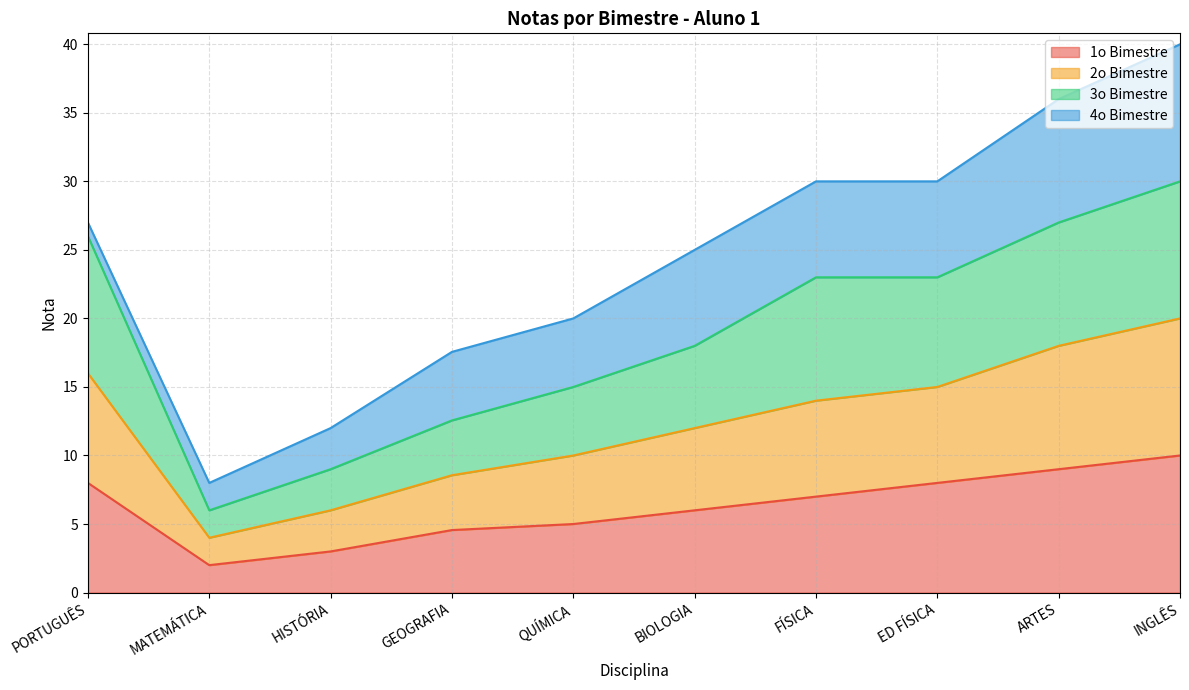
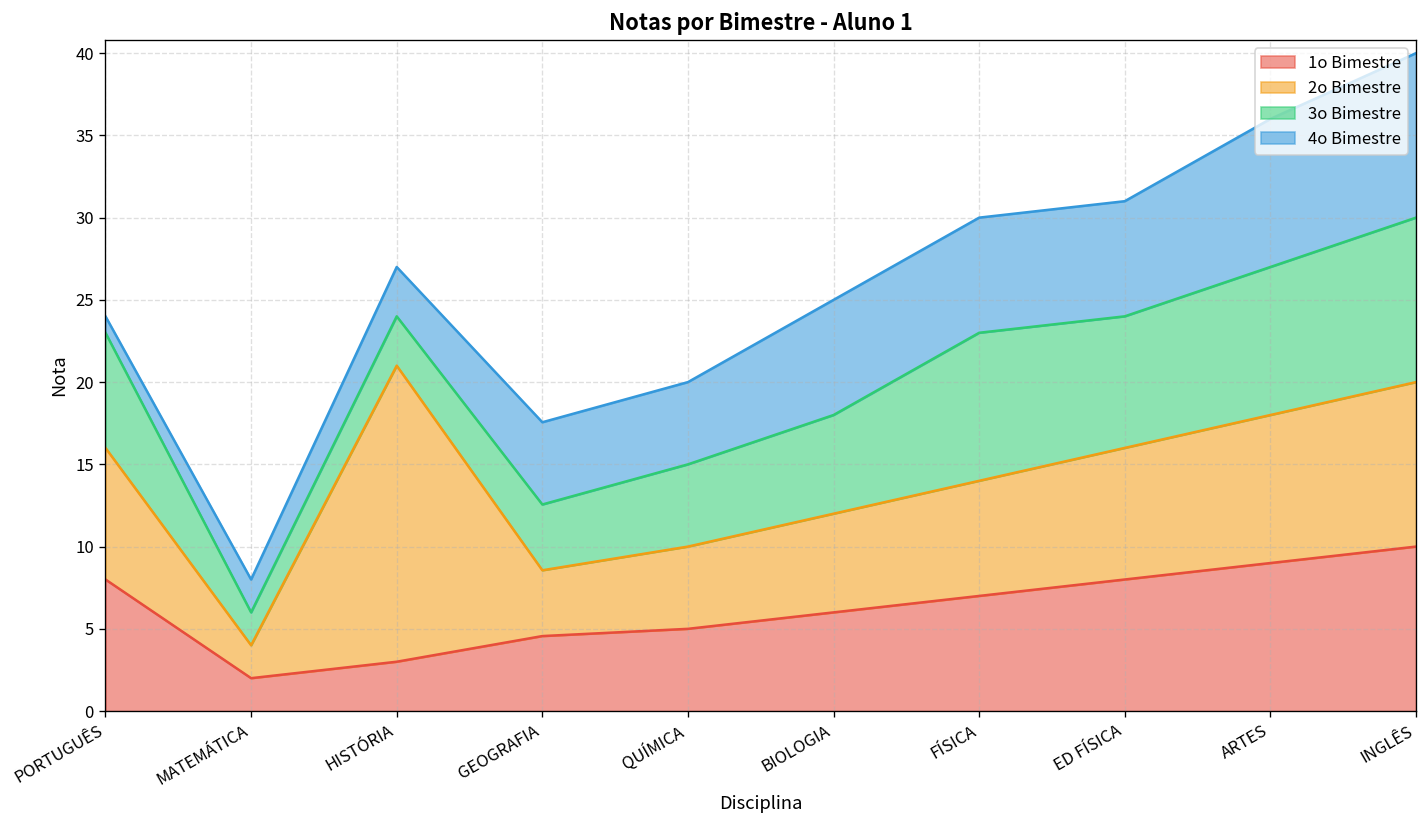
  {
    "1o Bimestre": {
      "PORTUGUÊS": 8,
      "MATEMÁTICA": 2,
      "HISTÓRIA": 3,
      "GEOGRAFIA": 4.6,
      "QUÍMICA": 5,
      "BIOLOGIA": 6,
      "FÍSICA": 7,
      "ED FÍSICA": 8,
      "ARTES": 9,
      "INGLÊS": 10
    },
    "2o Bimestre": {
      "PORTUGUÊS": 8,
      "MATEMÁTICA": 2,
-     "HISTÓRIA": 3,
+     "HISTÓRIA": 18,
      "GEOGRAFIA": 4,
      "QUÍMICA": 5,
      "BIOLOGIA": 6,
      "FÍSICA": 7,
-     "ED FÍSICA": 7,
+     "ED FÍSICA": 8,
      "ARTES": 9,
      "INGLÊS": 10
    },
    "3o Bimestre": {
-     "PORTUGUÊS": 10,
+     "PORTUGUÊS": 7,
      "MATEMÁTICA": 2,
      "HISTÓRIA": 3,
      "GEOGRAFIA": 4,
      "QUÍMICA": 5,
      "BIOLOGIA": 6,
      "FÍSICA": 9,
      "ED FÍSICA": 8,
      "ARTES": 9,
      "INGLÊS": 10
    },
    "4o Bimestre": {
      "PORTUGUÊS": 1,
      "MATEMÁTICA": 2,
      "HISTÓRIA": 3,
      "GEOGRAFIA": 5,
      "QUÍMICA": 5,
      "BIOLOGIA": 7,
      "FÍSICA": 7,
      "ED FÍSICA": 7,
      "INGLÊS": 10
    }
  }
